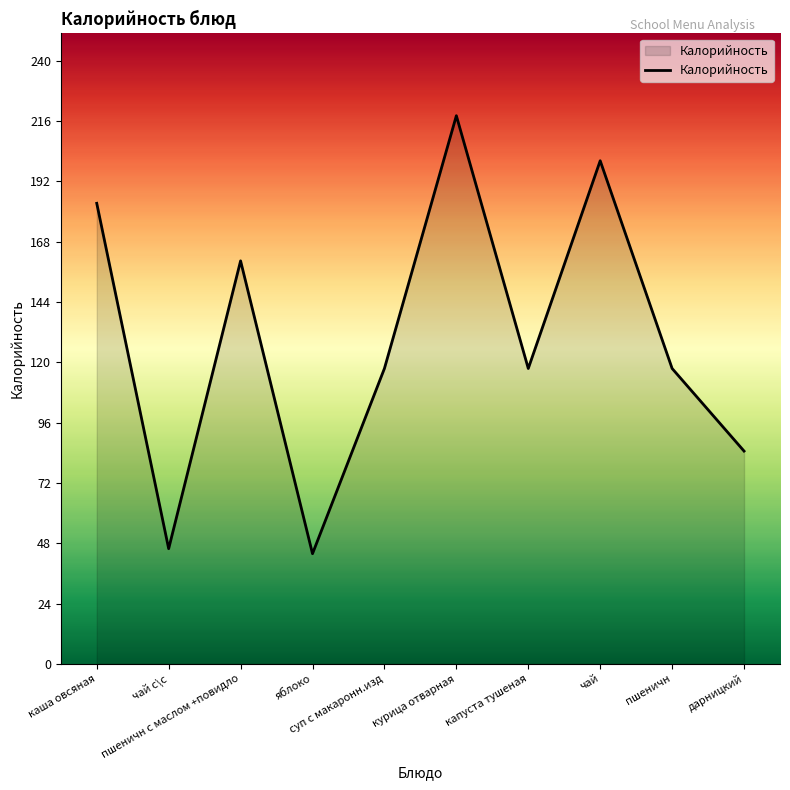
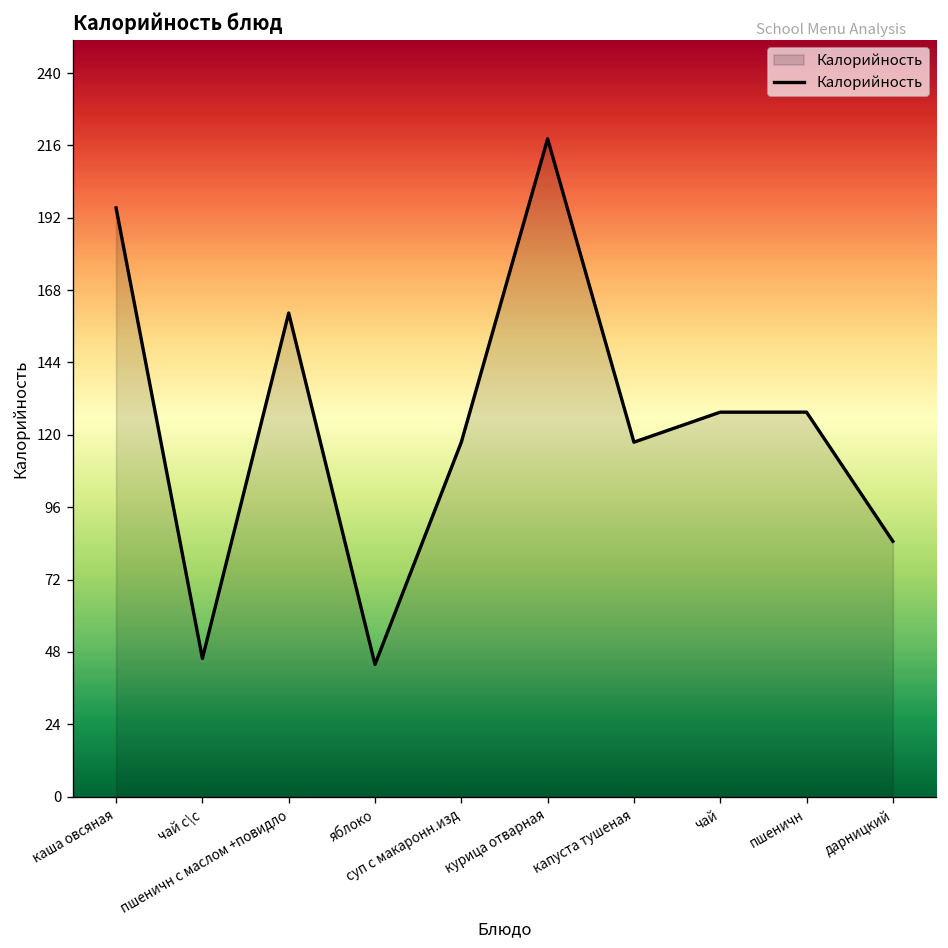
  {
-   "каша овсяная": 184,
+   "каша овсяная": 196,
    "чай с\\с": 46,
    "пшеничн с маслом +повидло": 161,
    "яблоко": 44,
    "суп с макаронн.изд": 118,
    "курица отварная": 219,
    "капуста тушеная": 118,
-   "чай": 201,
-   "пшеничн": 118,
+   "чай": 128,
+   "пшеничн": 128,
    "дарницкий": 85
  }
